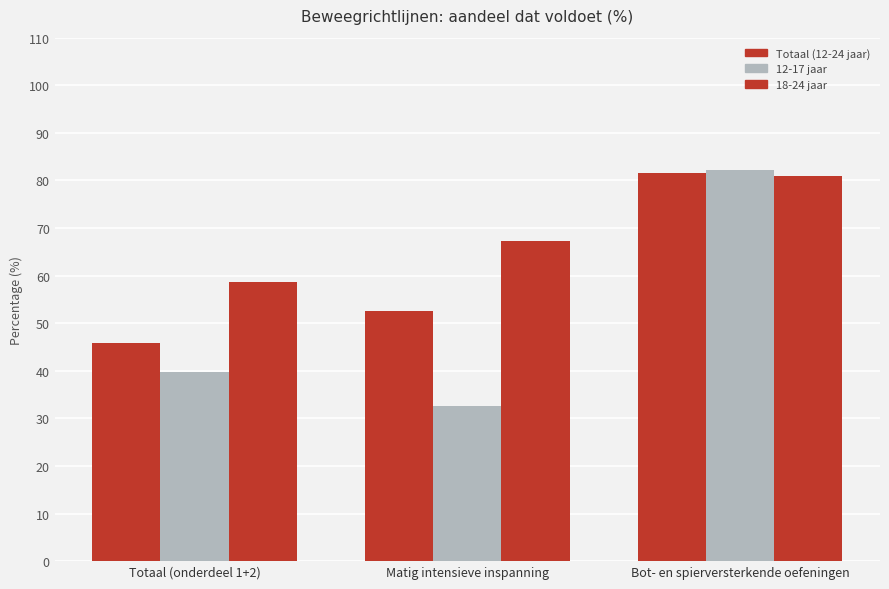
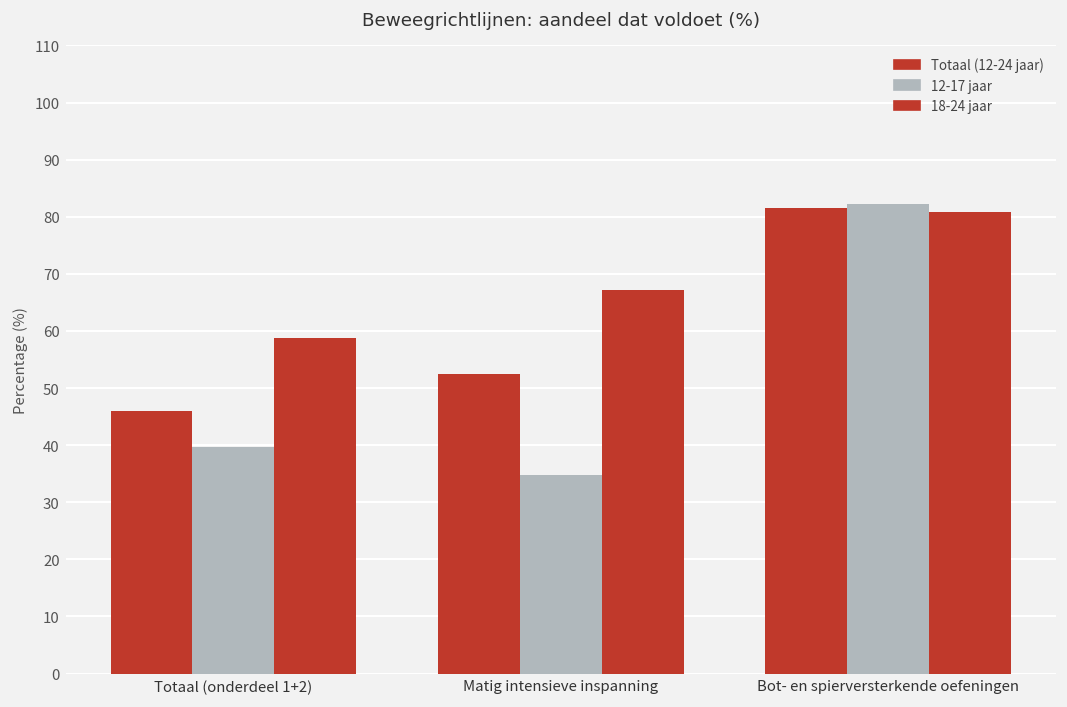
  {
    "12-17 jaar": {
      "Totaal (onderdeel 1+2)": 40,
-     "Matig intensieve inspanning": 33,
+     "Matig intensieve inspanning": 35,
      "Bot- en spierversterkende oefeningen": 82
    }
  }
